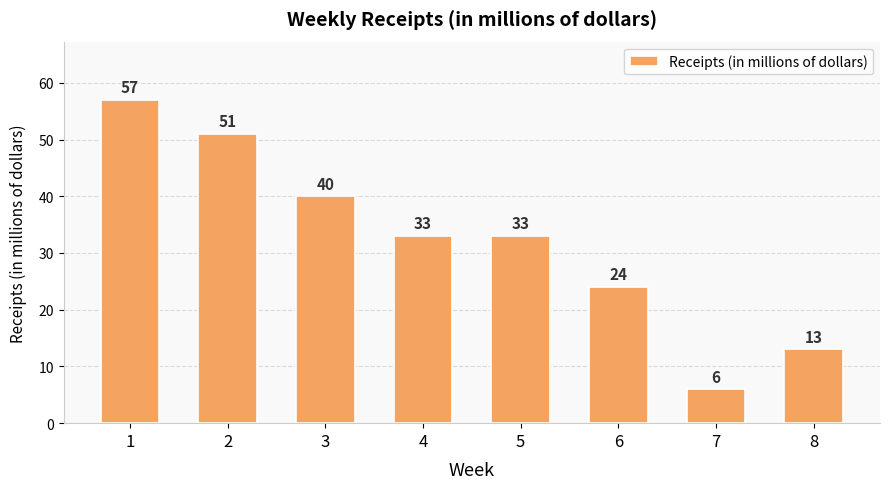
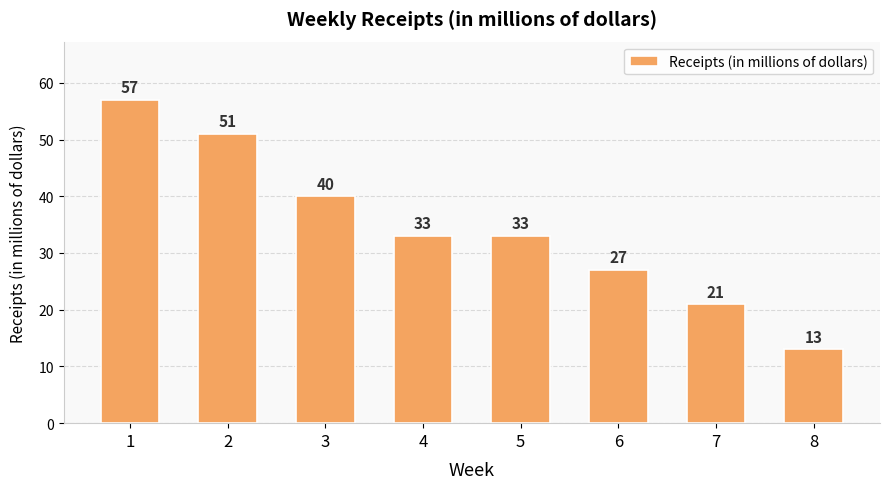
  {
    "1": 57,
    "2": 51,
    "3": 40,
    "4": 33,
    "5": 33,
-   "6": 24,
-   "7": 6,
+   "6": 27,
+   "7": 21,
    "8": 13
  }
